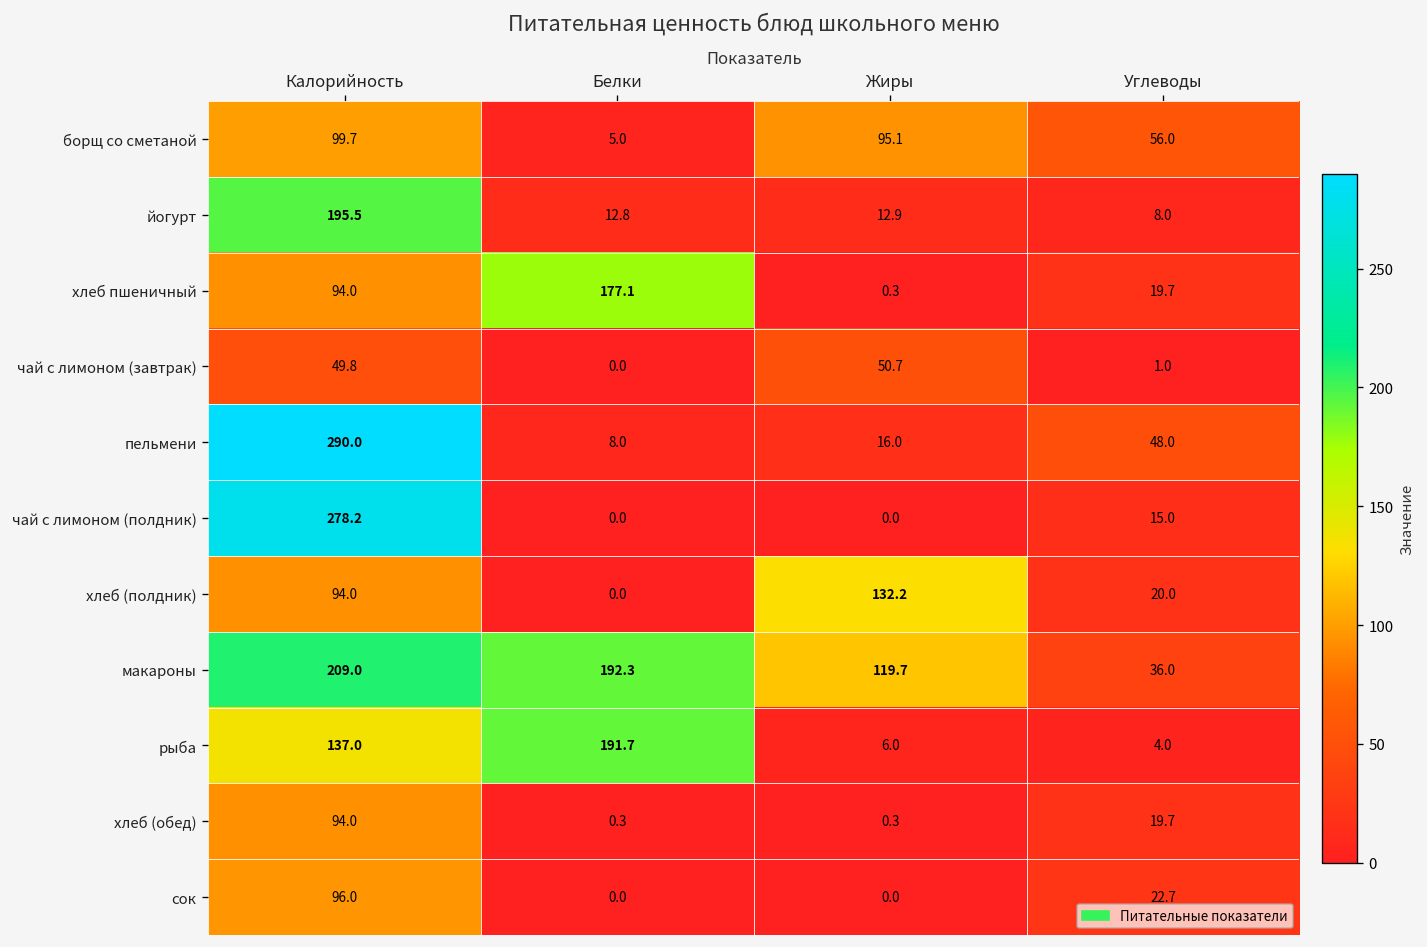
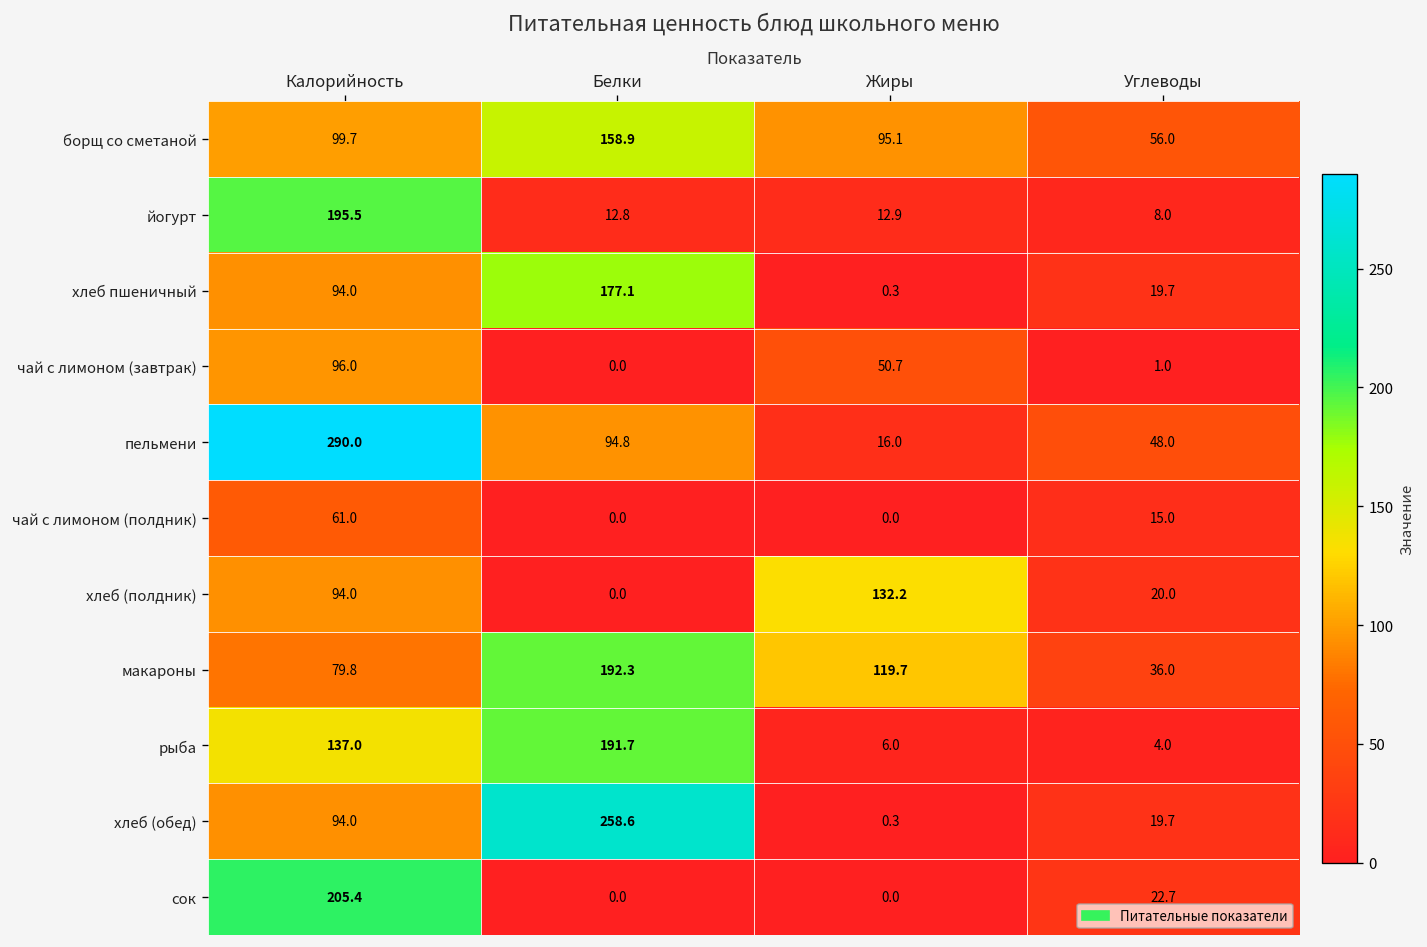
  {
    "борщ со сметаной": {
      "Калорийность": 99.7,
-     "Белки": 5.0,
+     "Белки": 158.9,
      "Жиры": 95.1,
      "Углеводы": 56.0
    },
    "йогурт": {
      "Калорийность": 195.5,
      "Белки": 12.8,
      "Жиры": 12.9,
      "Углеводы": 8.0
    },
    "хлеб пшеничный": {
      "Калорийность": 94.0,
      "Белки": 177.1,
      "Жиры": 0.3,
      "Углеводы": 19.7
    },
    "чай с лимоном (завтрак)": {
-     "Калорийность": 49.8,
+     "Калорийность": 96.0,
      "Белки": 0.0,
      "Жиры": 50.7,
      "Углеводы": 1.0
    },
    "пельмени": {
      "Калорийность": 290.0,
-     "Белки": 8.0,
+     "Белки": 94.8,
      "Жиры": 16.0,
      "Углеводы": 48.0
    },
    "чай с лимоном (полдник)": {
-     "Калорийность": 278.2,
+     "Калорийность": 61.0,
      "Белки": 0.0,
      "Жиры": 0.0,
      "Углеводы": 15.0
    },
    "хлеб (полдник)": {
      "Калорийность": 94.0,
      "Белки": 0.0,
      "Жиры": 132.2,
      "Углеводы": 20.0
    },
    "макароны": {
-     "Калорийность": 209.0,
+     "Калорийность": 79.8,
      "Белки": 192.3,
      "Жиры": 119.7,
      "Углеводы": 36.0
    },
    "рыба": {
      "Калорийность": 137.0,
      "Белки": 191.7,
      "Жиры": 6.0,
      "Углеводы": 4.0
    },
    "хлеб (обед)": {
      "Калорийность": 94.0,
-     "Белки": 0.3,
+     "Белки": 258.6,
      "Жиры": 0.3,
      "Углеводы": 19.7
    },
    "сок": {
-     "Калорийность": 96.0,
+     "Калорийность": 205.4,
      "Белки": 0.0,
      "Жиры": 0.0,
      "Углеводы": 22.7
    }
  }
